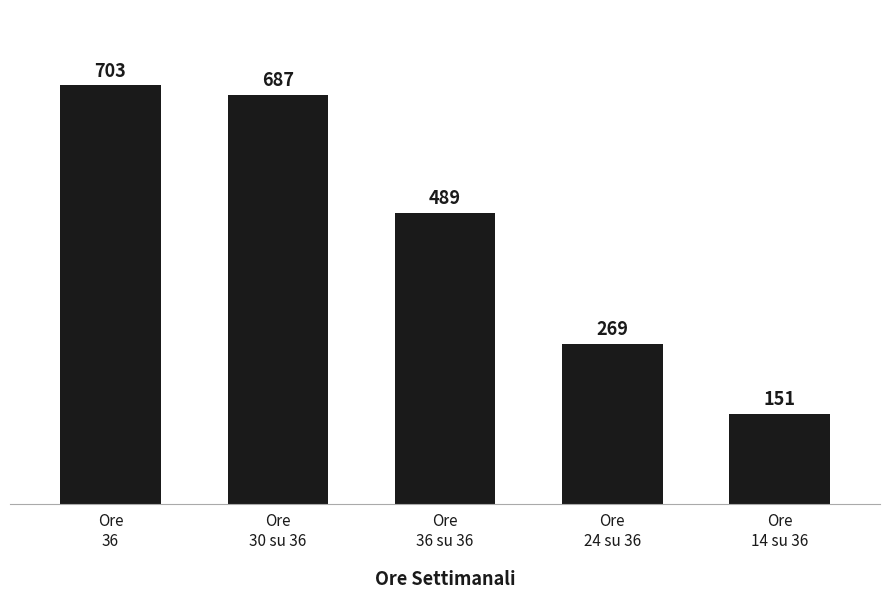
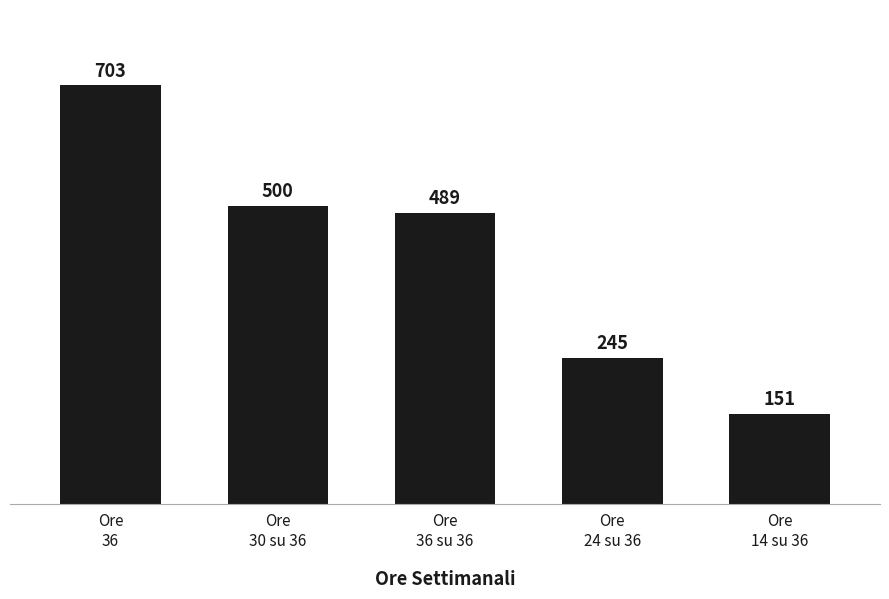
  {
    "Ore 36": 703,
-   "Ore 30 su 36": 687,
+   "Ore 30 su 36": 500,
    "Ore 36 su 36": 489,
-   "Ore 24 su 36": 269,
+   "Ore 24 su 36": 245,
    "Ore 14 su 36": 151
  }
